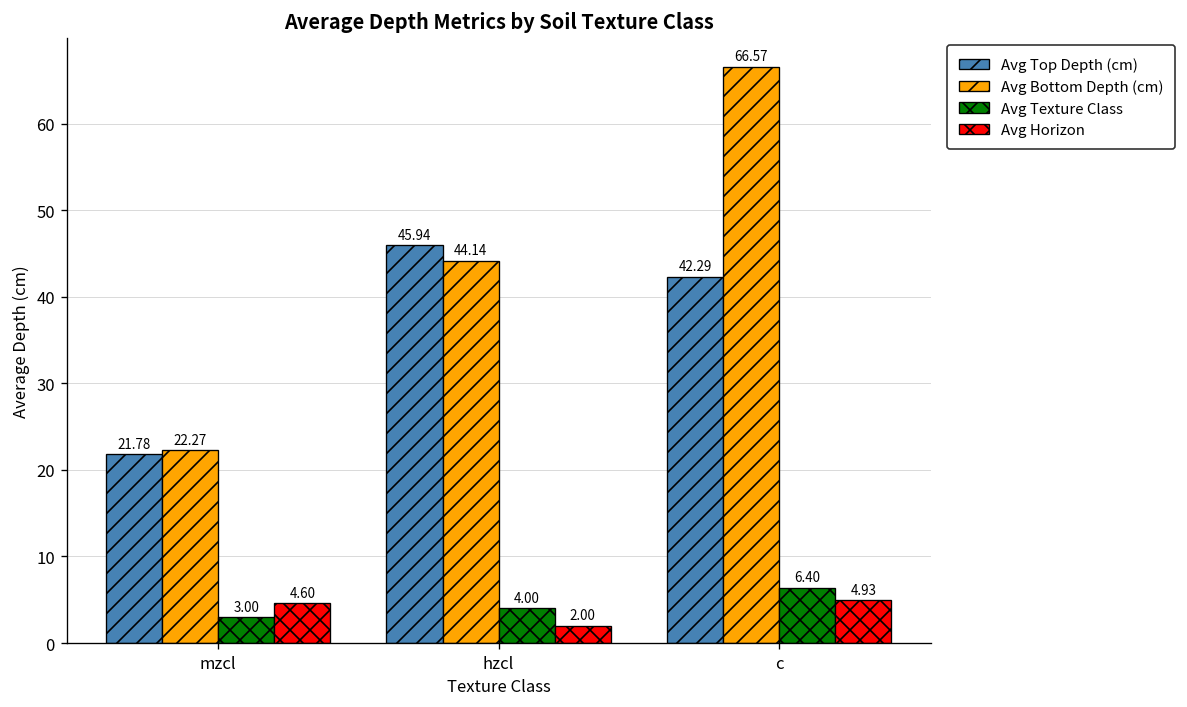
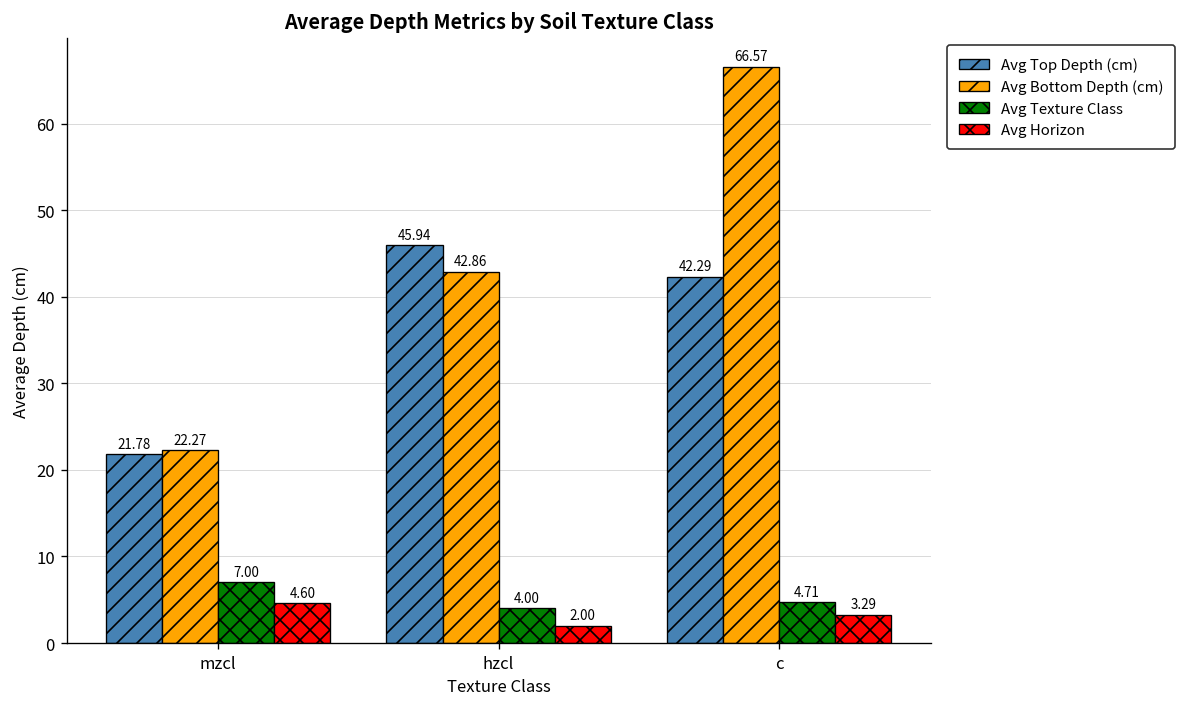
  {
    "Avg Top Depth (cm)": {
      "mzcl": 21.78,
      "hzcl": 45.94,
      "c": 42.29
    },
    "Avg Bottom Depth (cm)": {
      "mzcl": 22.27,
-     "hzcl": 44.14,
+     "hzcl": 42.86,
      "c": 66.57
    },
    "Avg Texture Class": {
-     "mzcl": 3.00,
+     "mzcl": 7.00,
      "hzcl": 4.00,
-     "c": 6.40
+     "c": 4.71
    },
    "Avg Horizon": {
      "mzcl": 4.60,
      "hzcl": 2.00,
-     "c": 4.93
+     "c": 3.29
    }
  }
